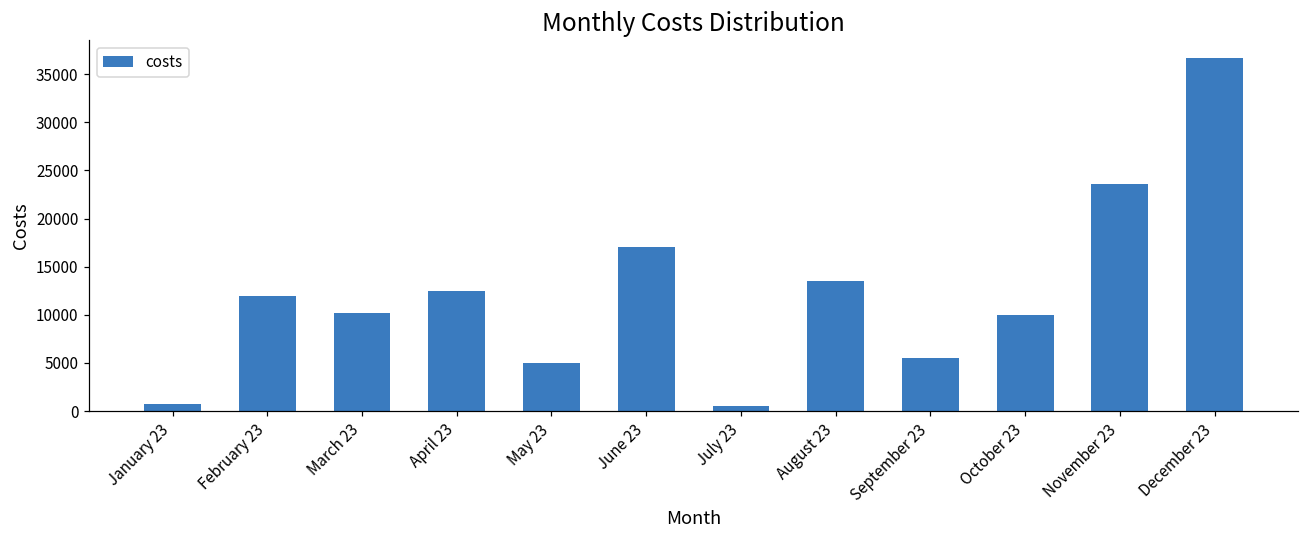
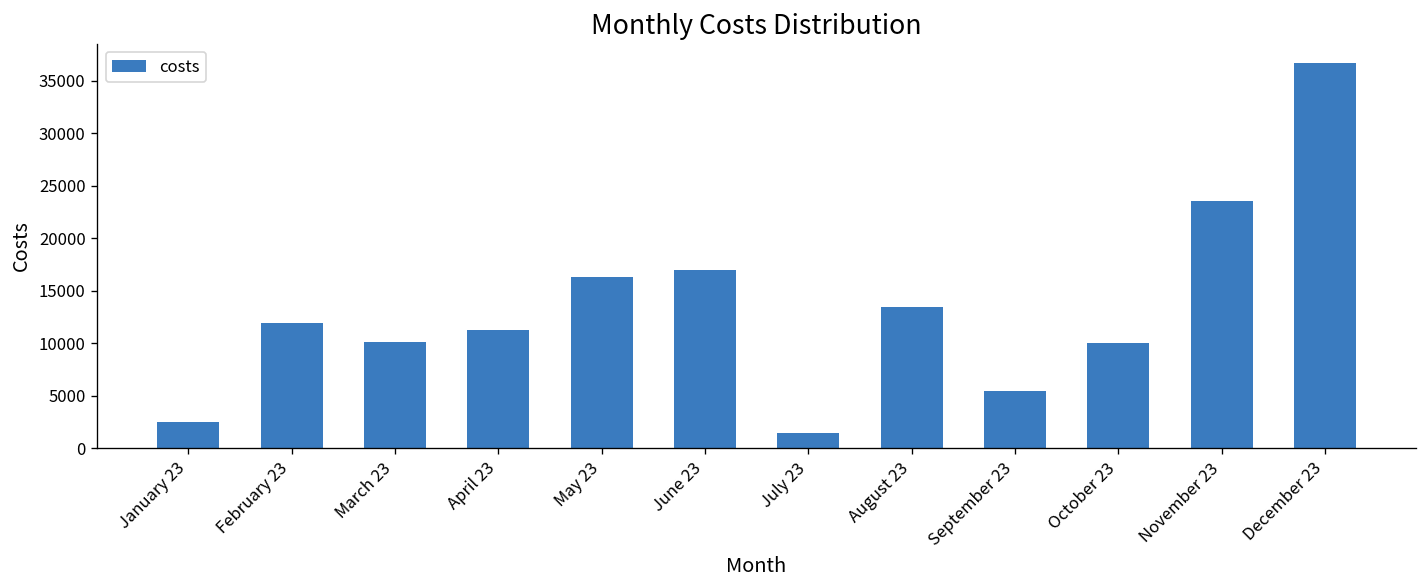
  {
-   "January 23": 1000,
+   "January 23": 2000,
    "February 23": 12000,
    "March 23": 10000,
-   "April 23": 12000,
-   "May 23": 5000,
+   "April 23": 11000,
+   "May 23": 16000,
    "June 23": 17000,
-   "July 23": 600,
+   "July 23": 1500,
    "August 23": 13000,
    "September 23": 5000,
    "October 23": 10000,
    "November 23": 24000,
    "December 23": 37000
  }
